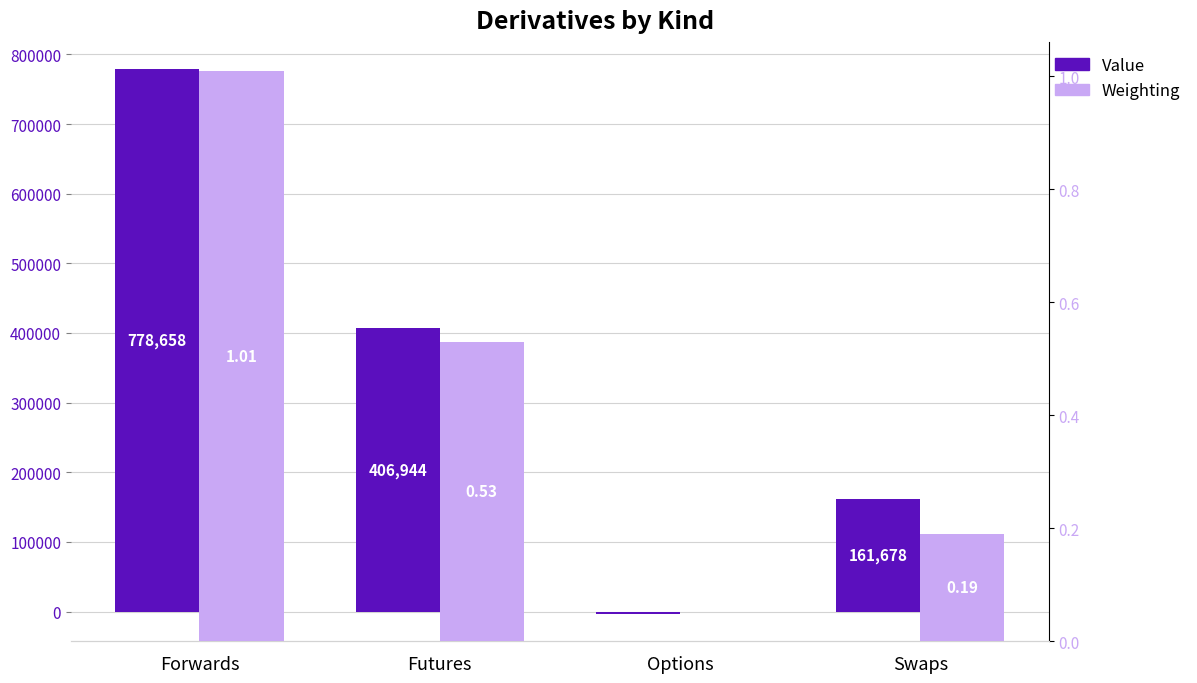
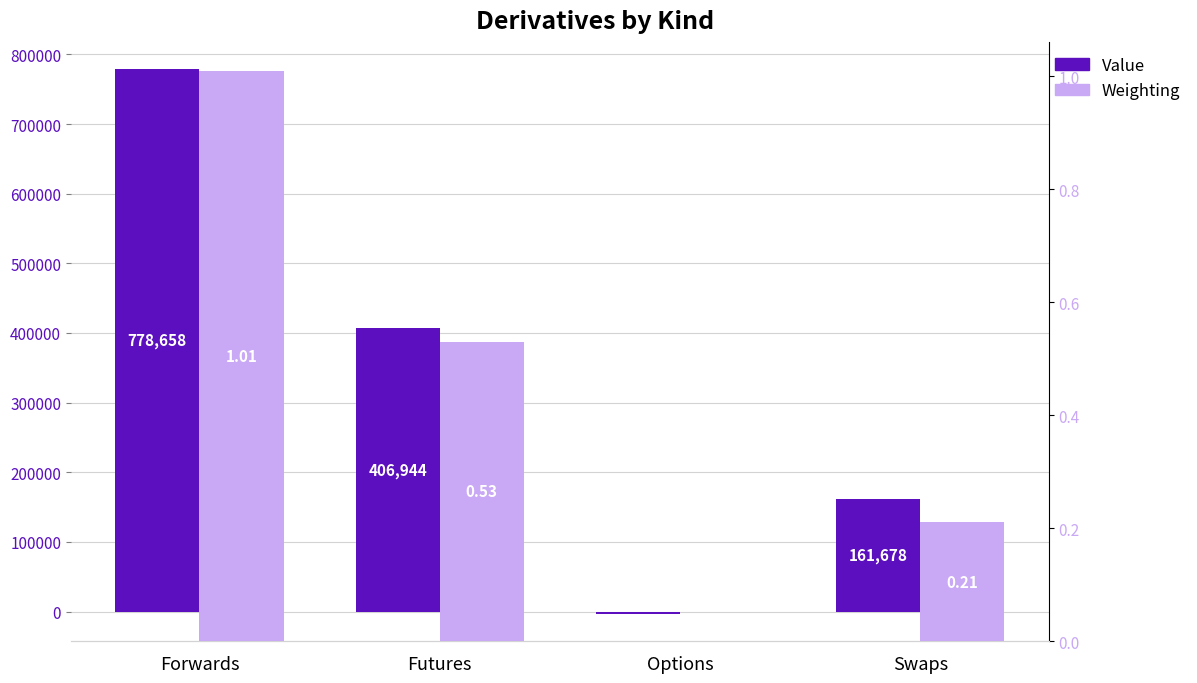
  {
    "Value": {
      "Forwards": "778,658",
      "Futures": "406,944",
      "Swaps": "161,678"
    },
    "Weighting": {
      "Forwards": "1.01",
      "Futures": "0.53",
-     "Swaps": "0.19"
+     "Swaps": "0.21"
    }
  }
